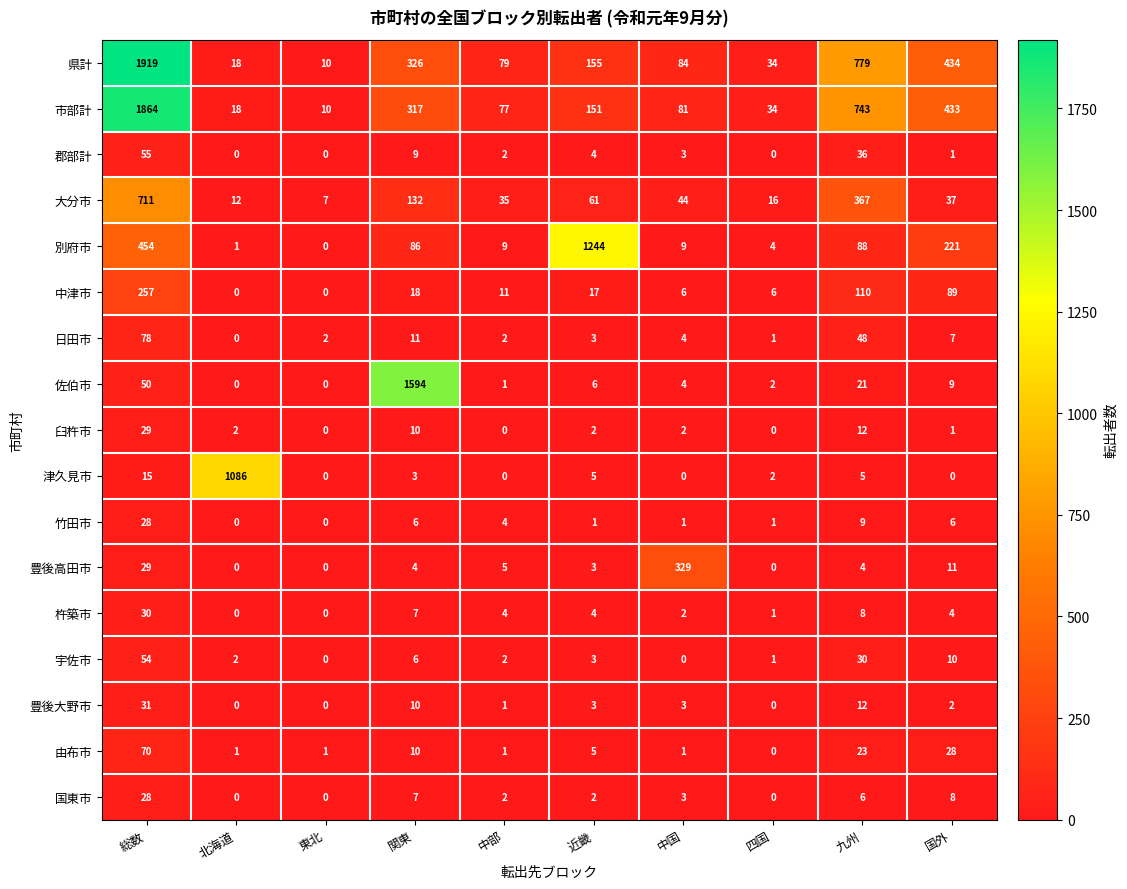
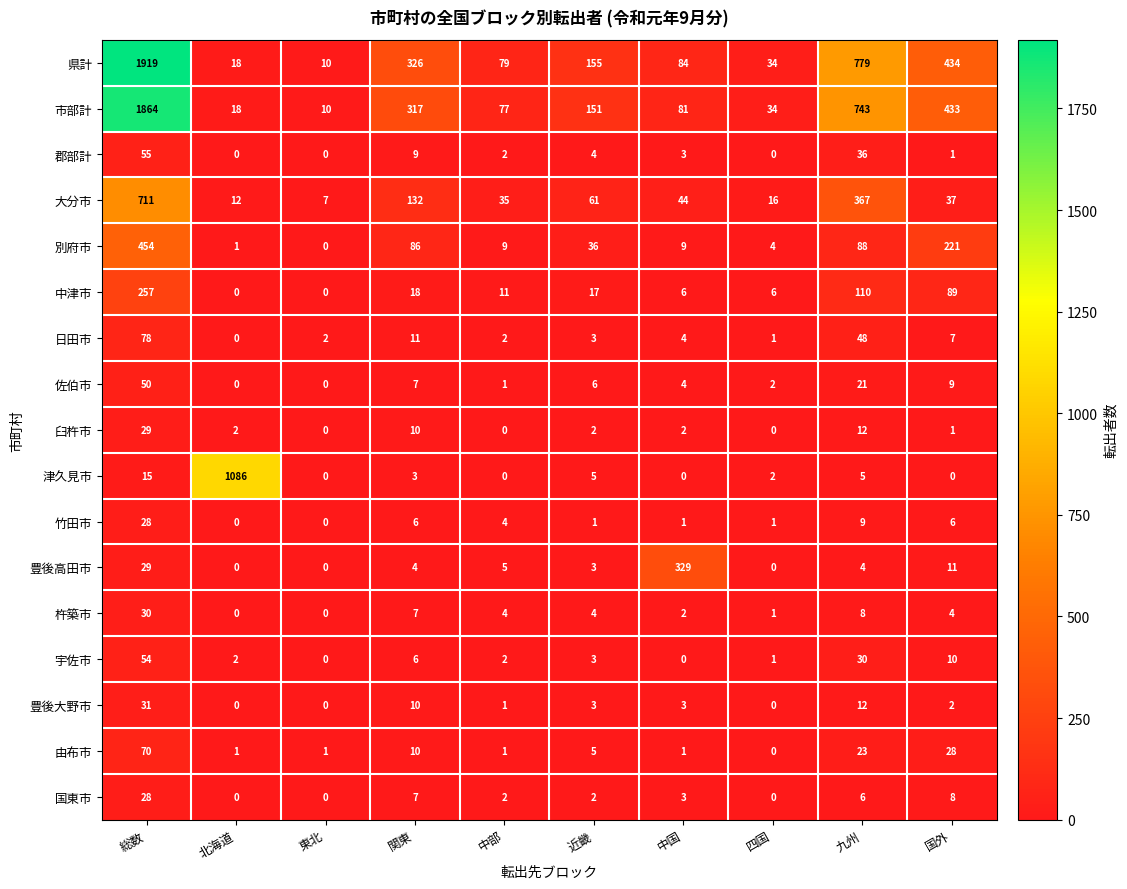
  {
    "県計": {
      "総数": 1919,
      "北海道": 18,
      "東北": 10,
      "関東": 326,
      "中部": 79,
      "近畿": 155,
      "中国": 84,
      "四国": 34,
      "九州": 779,
      "国外": 434
    },
    "市部計": {
      "総数": 1864,
      "北海道": 18,
      "東北": 10,
      "関東": 317,
      "中部": 77,
      "近畿": 151,
      "中国": 81,
      "四国": 34,
      "九州": 743,
      "国外": 433
    },
    "郡部計": {
      "総数": 55,
      "北海道": 0,
      "東北": 0,
      "関東": 9,
      "中部": 2,
      "近畿": 4,
      "中国": 3,
      "四国": 0,
      "九州": 36,
      "国外": 1
    },
    "大分市": {
      "総数": 711,
      "北海道": 12,
      "東北": 7,
      "関東": 132,
      "中部": 35,
      "近畿": 61,
      "中国": 44,
      "四国": 16,
      "九州": 367,
      "国外": 37
    },
    "別府市": {
      "総数": 454,
      "北海道": 1,
      "東北": 0,
      "関東": 86,
      "中部": 9,
-     "近畿": 1244,
+     "近畿": 36,
      "中国": 9,
      "四国": 4,
      "九州": 88,
      "国外": 221
    },
    "中津市": {
      "総数": 257,
      "北海道": 0,
      "東北": 0,
      "関東": 18,
      "中部": 11,
      "近畿": 17,
      "中国": 6,
      "四国": 6,
      "九州": 110,
      "国外": 89
    },
    "日田市": {
      "総数": 78,
      "北海道": 0,
      "東北": 2,
      "関東": 11,
      "中部": 2,
      "近畿": 3,
      "中国": 4,
      "四国": 1,
      "九州": 48,
      "国外": 7
    },
    "佐伯市": {
      "総数": 50,
      "北海道": 0,
      "東北": 0,
-     "関東": 1594,
+     "関東": 7,
      "中部": 1,
      "近畿": 6,
      "中国": 4,
      "四国": 2,
      "九州": 21,
      "国外": 9
    },
    "臼杵市": {
      "総数": 29,
      "北海道": 2,
      "東北": 0,
      "関東": 10,
      "中部": 0,
      "近畿": 2,
      "中国": 2,
      "四国": 0,
      "九州": 12,
      "国外": 1
    },
    "津久見市": {
      "総数": 15,
      "北海道": 1086,
      "東北": 0,
      "関東": 3,
      "中部": 0,
      "近畿": 5,
      "中国": 0,
      "四国": 2,
      "九州": 5,
      "国外": 0
    },
    "竹田市": {
      "総数": 28,
      "北海道": 0,
      "東北": 0,
      "関東": 6,
      "中部": 4,
      "近畿": 1,
      "中国": 1,
      "四国": 1,
      "九州": 9,
      "国外": 6
    },
    "豊後高田市": {
      "総数": 29,
      "北海道": 0,
      "東北": 0,
      "関東": 4,
      "中部": 5,
      "近畿": 3,
      "中国": 329,
      "四国": 0,
      "九州": 4,
      "国外": 11
    },
    "杵築市": {
      "総数": 30,
      "北海道": 0,
      "東北": 0,
      "関東": 7,
      "中部": 4,
      "近畿": 4,
      "中国": 2,
      "四国": 1,
      "九州": 8,
      "国外": 4
    },
    "宇佐市": {
      "総数": 54,
      "北海道": 2,
      "東北": 0,
      "関東": 6,
      "中部": 2,
      "近畿": 3,
      "中国": 0,
      "四国": 1,
      "九州": 30,
      "国外": 10
    },
    "豊後大野市": {
      "総数": 31,
      "北海道": 0,
      "東北": 0,
      "関東": 10,
      "中部": 1,
      "近畿": 3,
      "中国": 3,
      "四国": 0,
      "九州": 12,
      "国外": 2
    },
    "由布市": {
      "総数": 70,
      "北海道": 1,
      "東北": 1,
      "関東": 10,
      "中部": 1,
      "近畿": 5,
      "中国": 1,
      "四国": 0,
      "九州": 23,
      "国外": 28
    },
    "国東市": {
      "総数": 28,
      "北海道": 0,
      "東北": 0,
      "関東": 7,
      "中部": 2,
      "近畿": 2,
      "中国": 3,
      "四国": 0,
      "九州": 6,
      "国外": 8
    }
  }
